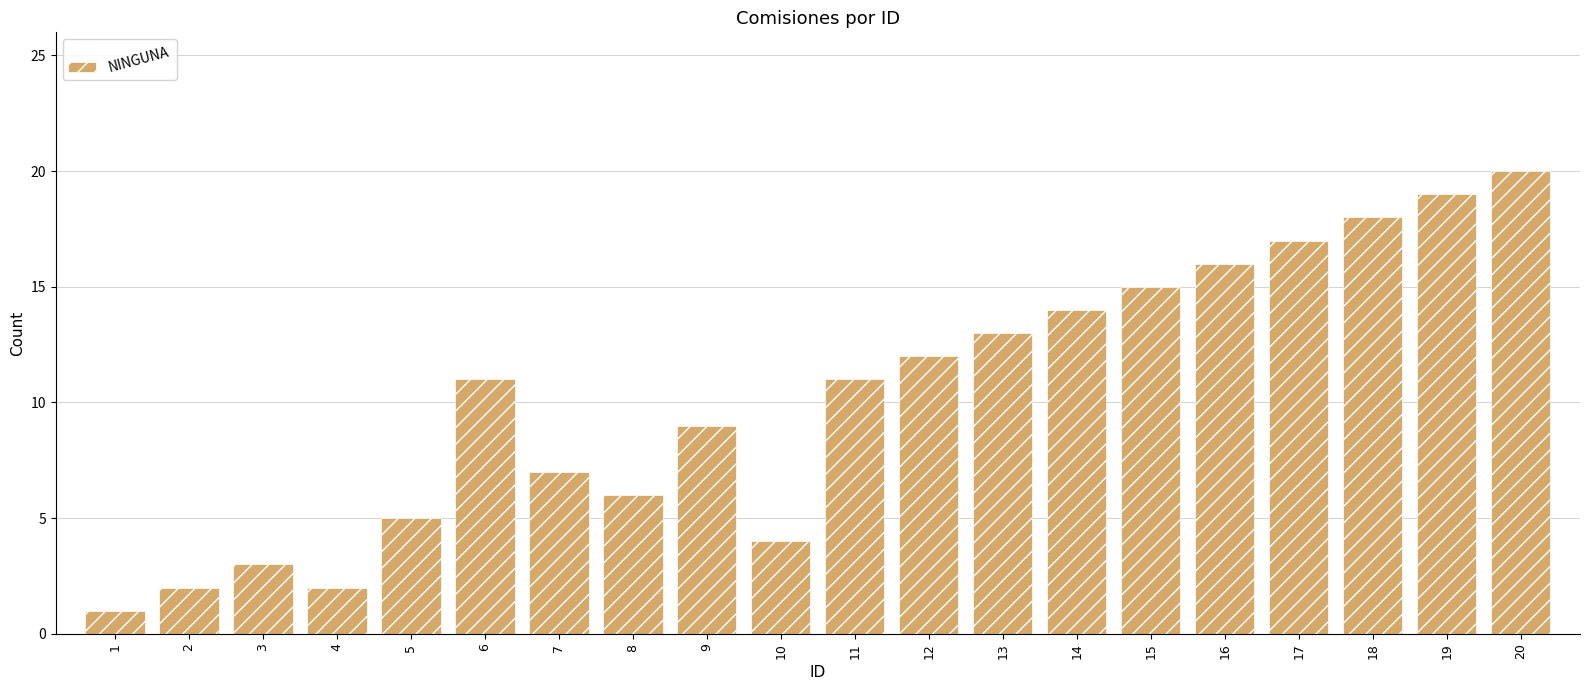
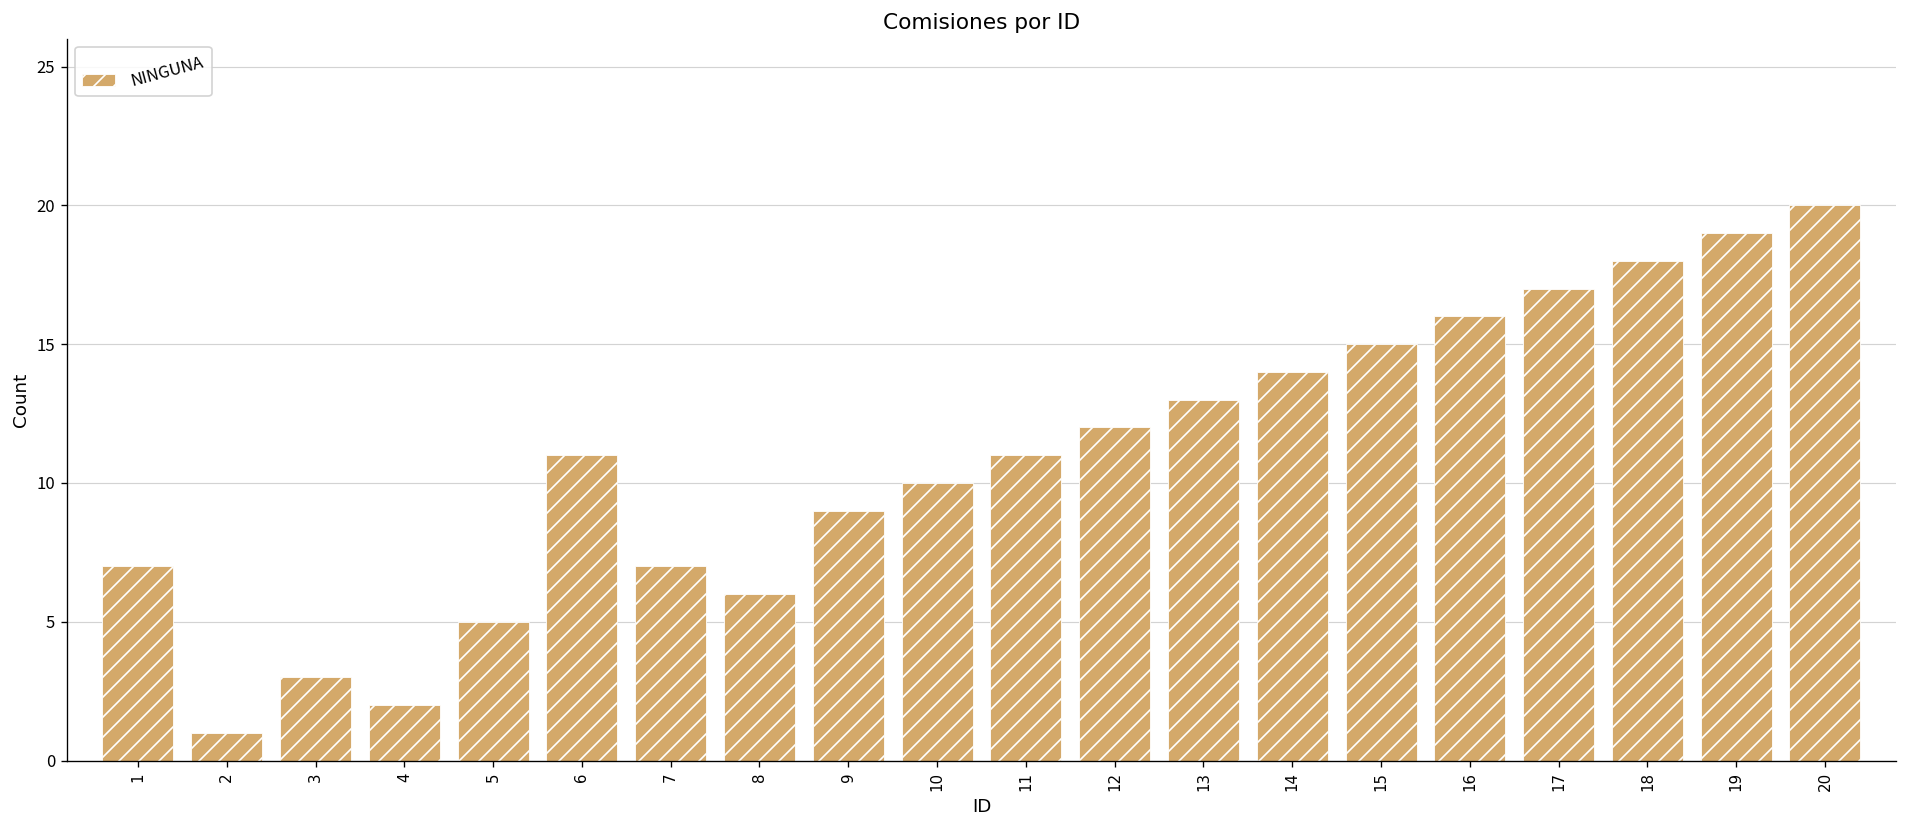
  {
-   "1": 1,
-   "2": 2,
+   "1": 7,
+   "2": 1,
    "3": 3,
    "4": 2,
    "5": 5,
    "6": 11,
    "7": 7,
    "8": 6,
    "9": 9,
-   "10": 4,
+   "10": 10,
    "11": 11,
    "12": 12,
    "13": 13,
    "14": 14,
    "15": 15,
    "16": 16,
    "17": 17,
    "18": 18,
    "19": 19,
    "20": 20
  }
